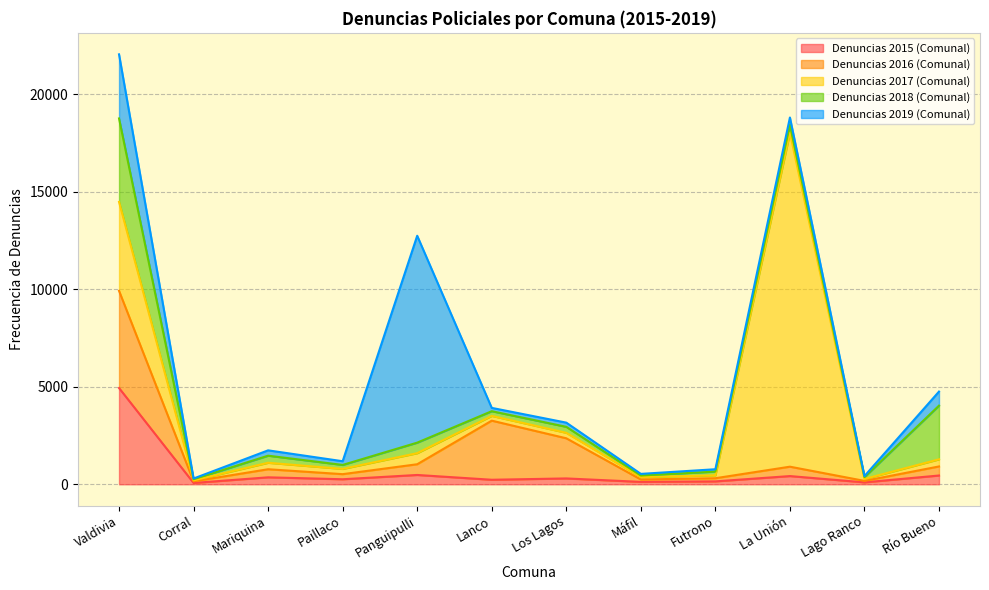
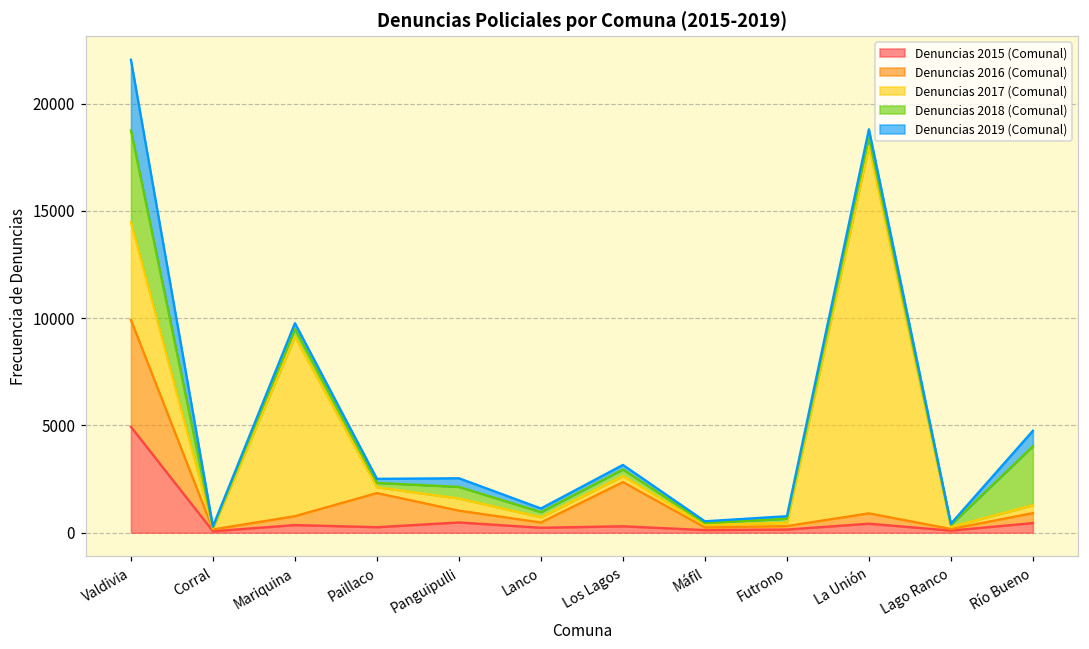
  {
    "Denuncias 2015 (Comunal)": {
      "Valdivia": 4900,
      "Mariquina": 400,
      "Paillaco": 300,
      "Panguipulli": 500,
      "Lanco": 200,
      "Los Lagos": 300,
      "Futrono": 100,
      "La Unión": 400,
      "Río Bueno": 500
    },
    "Denuncias 2016 (Comunal)": {
      "Valdivia": 5000,
      "Mariquina": 400,
-     "Paillaco": 300,
+     "Paillaco": 1600,
      "Panguipulli": 500,
-     "Lanco": 3000,
+     "Lanco": 200,
      "Los Lagos": 2100,
      "Futrono": 200,
      "La Unión": 500,
      "Río Bueno": 500
    },
    "Denuncias 2017 (Comunal)": {
      "Valdivia": 4600,
-     "Mariquina": 300,
+     "Mariquina": 8400,
      "Paillaco": 300,
      "Panguipulli": 600,
      "Lanco": 200,
      "Los Lagos": 300,
      "Futrono": 100,
      "La Unión": 17100,
      "Río Bueno": 400
    },
    "Denuncias 2018 (Comunal)": {
      "Valdivia": 4300,
      "Mariquina": 400,
      "Paillaco": 200,
      "Panguipulli": 500,
      "Lanco": 200,
      "Los Lagos": 300,
      "La Unión": 400,
      "Río Bueno": 2800
    },
    "Denuncias 2019 (Comunal)": {
      "Valdivia": 3300,
      "Mariquina": 300,
      "Paillaco": 200,
-     "Panguipulli": 10600,
+     "Panguipulli": 400,
      "Lanco": 200,
      "Los Lagos": 200,
      "La Unión": 400,
      "Río Bueno": 700
    }
  }
